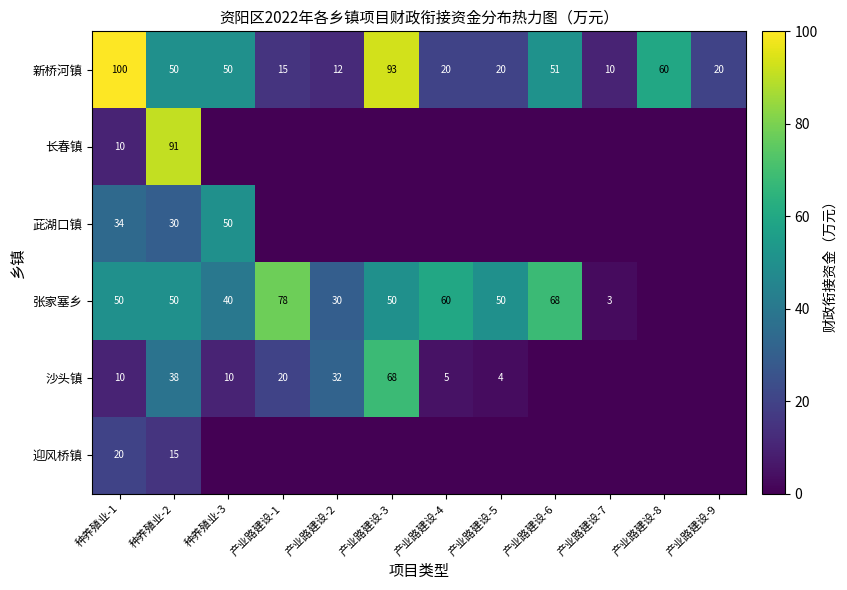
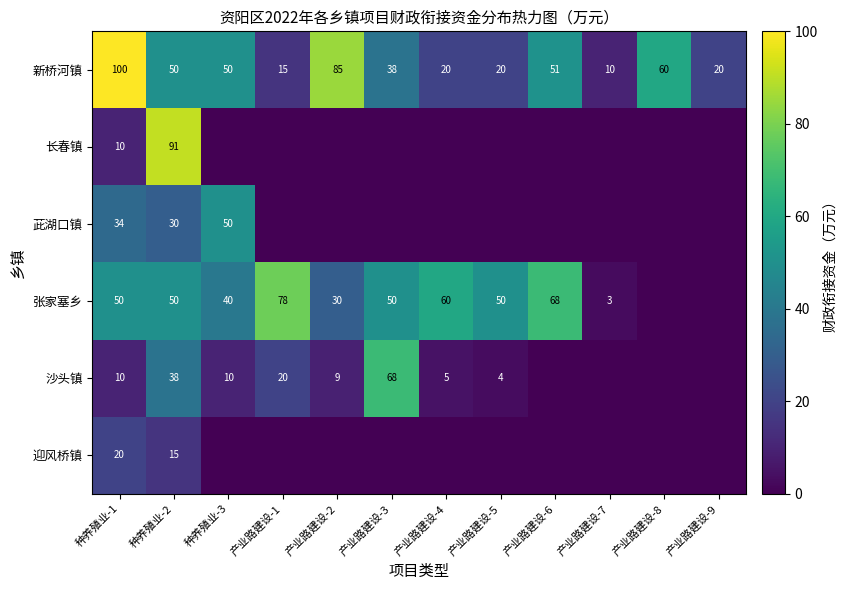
  {
    "新桥河镇": {
      "种养殖业-1": 100,
      "种养殖业-2": 50,
      "种养殖业-3": 50,
      "产业路建设-1": 15,
-     "产业路建设-2": 12,
-     "产业路建设-3": 93,
+     "产业路建设-2": 85,
+     "产业路建设-3": 38,
      "产业路建设-4": 20,
      "产业路建设-5": 20,
      "产业路建设-6": 51,
      "产业路建设-7": 10,
      "产业路建设-8": 60,
      "产业路建设-9": 20
    },
    "长春镇": {
      "种养殖业-1": 10,
      "种养殖业-2": 91
    },
    "茈湖口镇": {
      "种养殖业-1": 34,
      "种养殖业-2": 30,
      "种养殖业-3": 50
    },
    "张家塞乡": {
      "种养殖业-1": 50,
      "种养殖业-2": 50,
      "种养殖业-3": 40,
      "产业路建设-1": 78,
      "产业路建设-2": 30,
      "产业路建设-3": 50,
      "产业路建设-4": 60,
      "产业路建设-5": 50,
      "产业路建设-6": 68,
      "产业路建设-7": 3
    },
    "沙头镇": {
      "种养殖业-1": 10,
      "种养殖业-2": 38,
      "种养殖业-3": 10,
      "产业路建设-1": 20,
-     "产业路建设-2": 32,
+     "产业路建设-2": 9,
      "产业路建设-3": 68,
      "产业路建设-4": 5,
      "产业路建设-5": 4
    },
    "迎风桥镇": {
      "种养殖业-1": 20,
      "种养殖业-2": 15
    }
  }
